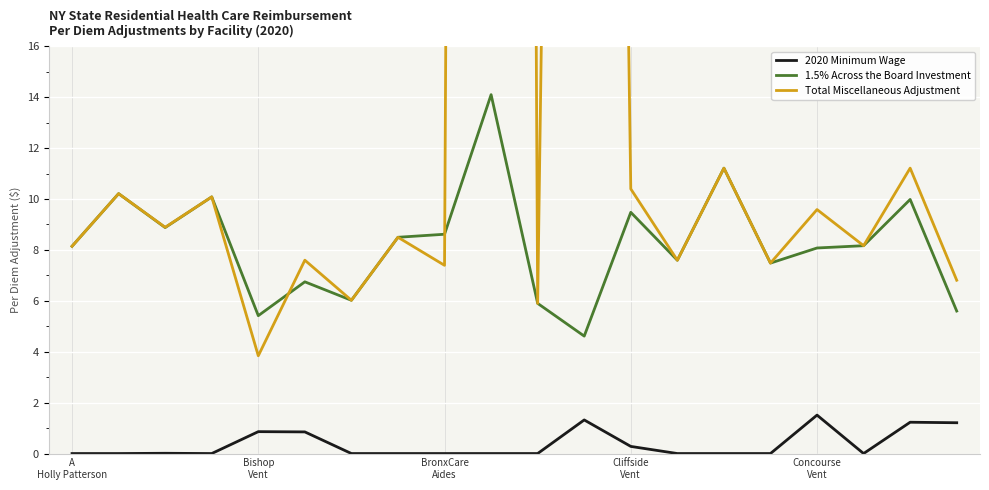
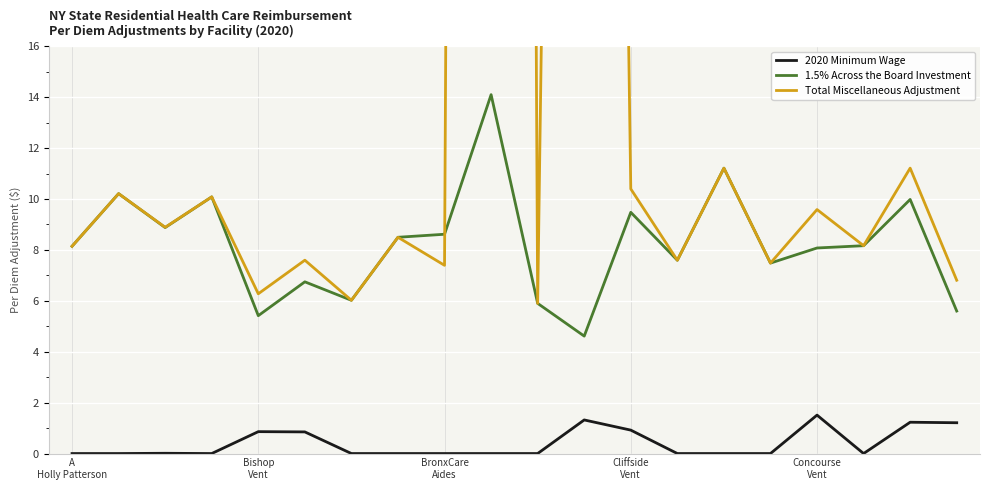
  {
    "2020 Minimum Wage": {
      "A Holly Patterson": 0.0,
      "Bishop Vent": 0.9,
      "BronxCare Aides": 0.0,
-     "Cliffside Vent": 0.3,
+     "Cliffside Vent": 0.9,
      "Concourse Vent": 1.5
    },
    "1.5% Across the Board Investment": {
      "Bishop Vent": 5.4,
      "BronxCare Aides": 8.6,
      "Cliffside Vent": 9.5,
      "Concourse Vent": 8.1
    },
    "Total Miscellaneous Adjustment": {
-     "Bishop Vent": 3.8,
+     "Bishop Vent": 6.3,
      "BronxCare Aides": 7.4,
      "Cliffside Vent": 10.4,
      "Concourse Vent": 9.6
    }
  }
